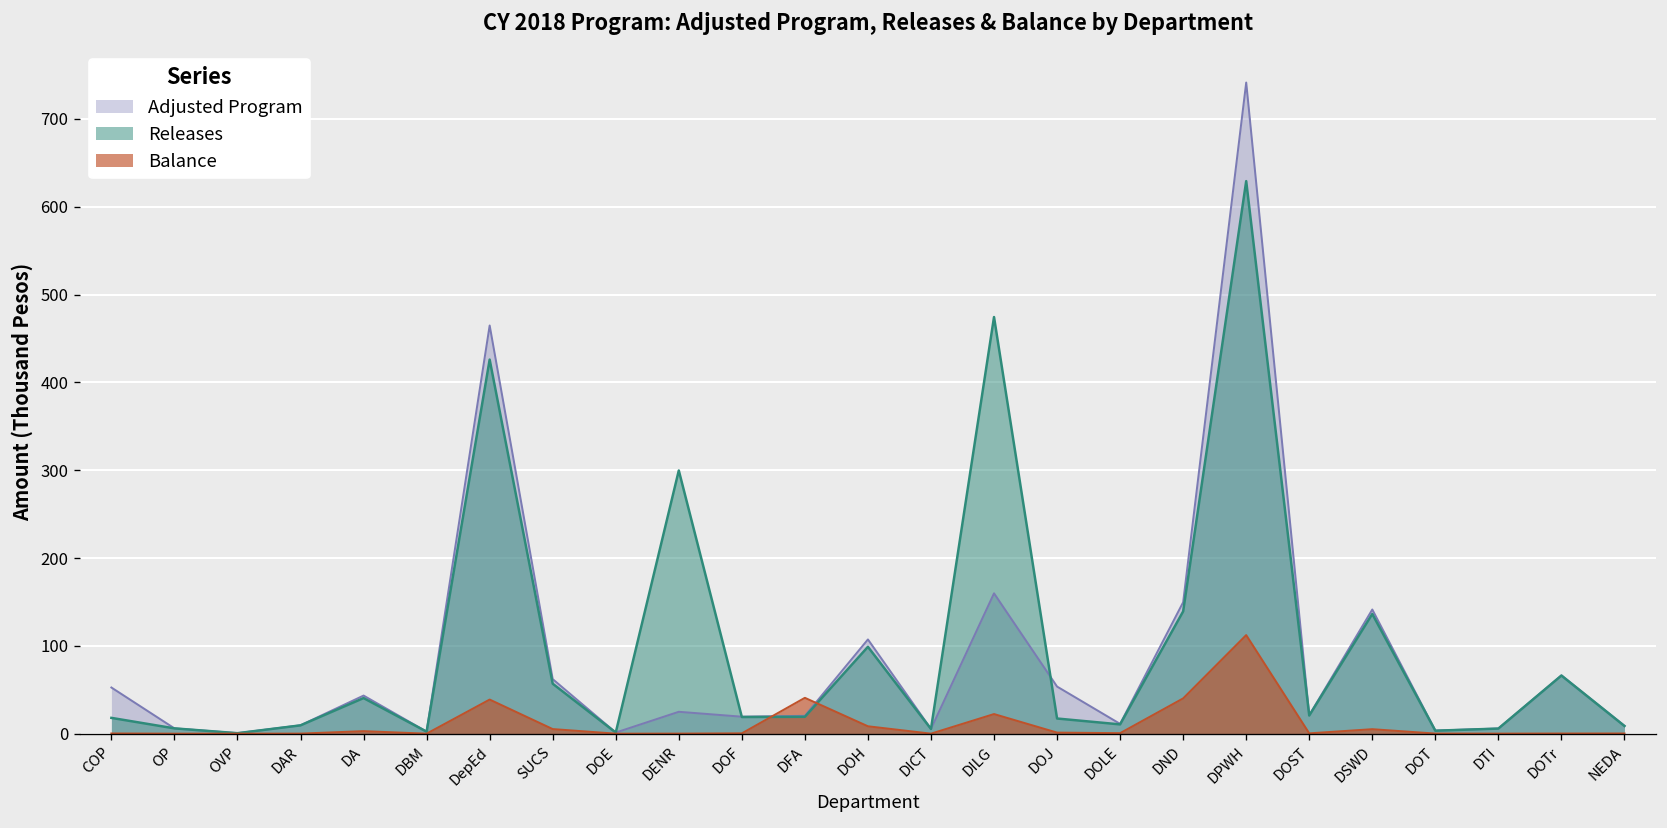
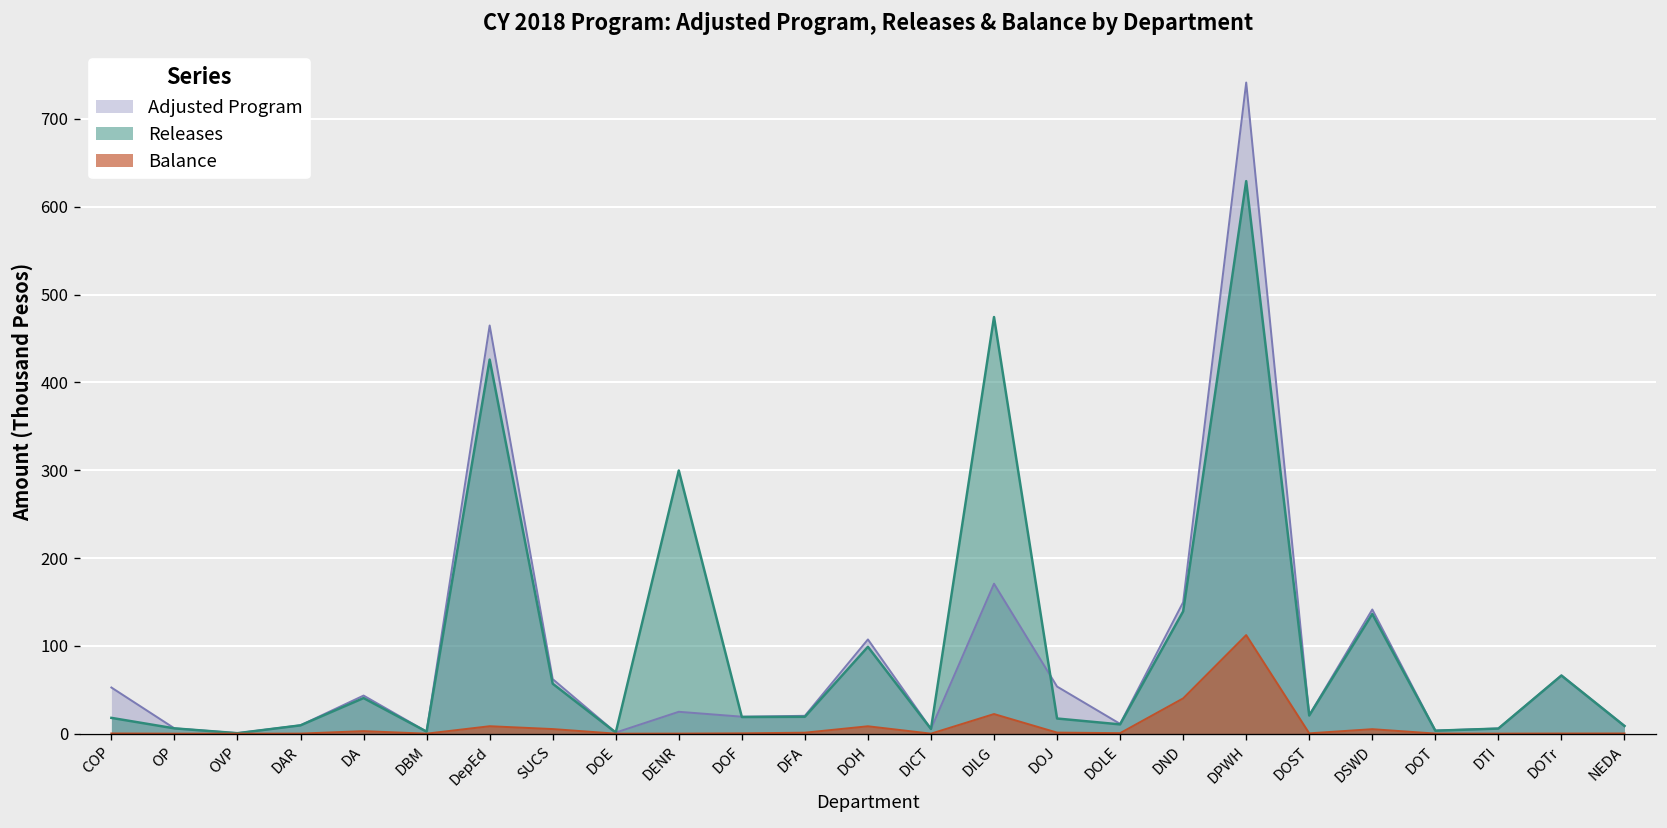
  {
    "Adjusted Program": {
      "COP": 50,
      "DepEd": 460,
      "SUCS": 60,
      "DENR": 20,
      "DOH": 110,
-     "DILG": 160,
+     "DILG": 170,
      "DOJ": 50,
      "DND": 150,
      "DPWH": 740,
      "DSWD": 140
    },
    "Releases": {
      "COP": 20,
      "DepEd": 430,
      "SUCS": 60,
      "DENR": 300,
      "DOH": 100,
      "DILG": 470,
      "DOJ": 20,
      "DND": 140,
      "DPWH": 630,
      "DSWD": 140
    },
    "Balance": {
      "COP": 0,
      "OP": 0,
      "DAR": 0,
      "DA": 0,
-     "DepEd": 40,
+     "DepEd": 10,
      "SUCS": 10,
      "DENR": 0,
      "DOF": 0,
-     "DFA": 40,
+     "DFA": 0,
      "DOH": 10,
      "DICT": 0,
      "DILG": 20,
      "DOJ": 0,
      "DOLE": 0,
      "DND": 40,
      "DPWH": 110,
      "DOST": 0,
      "DSWD": 10,
      "DTI": 0,
      "DOTr": 0,
      "NEDA": 0
    }
  }
